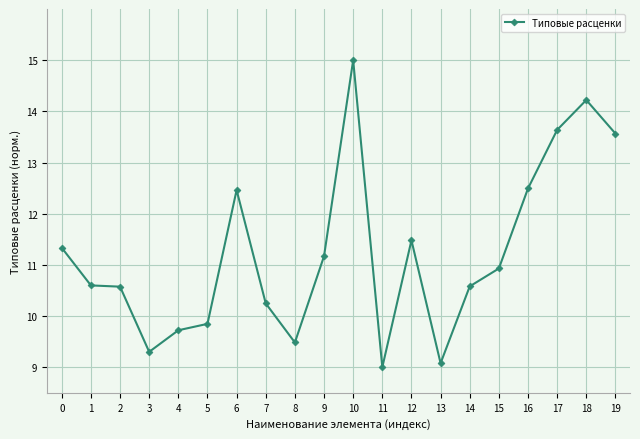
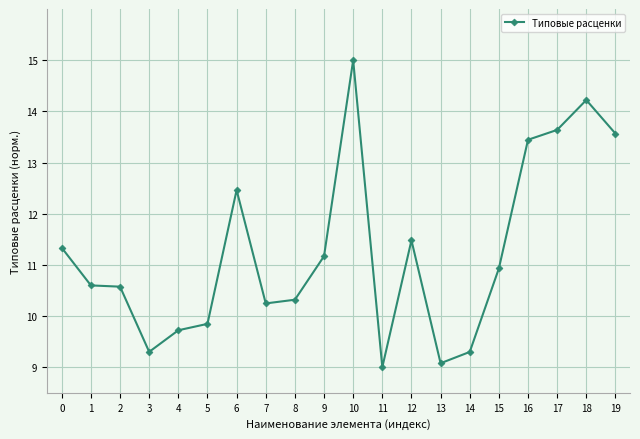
  {
    "0": 11.3,
    "1": 10.6,
    "2": 10.6,
    "3": 9.3,
    "4": 9.7,
    "5": 9.8,
    "6": 12.5,
    "7": 10.2,
-   "8": 9.5,
+   "8": 10.3,
    "9": 11.2,
    "10": 15.0,
    "11": 9.0,
    "12": 11.5,
    "13": 9.1,
-   "14": 10.6,
+   "14": 9.3,
    "15": 10.9,
-   "16": 12.5,
+   "16": 13.4,
    "17": 13.6,
    "18": 14.2,
    "19": 13.6
  }
